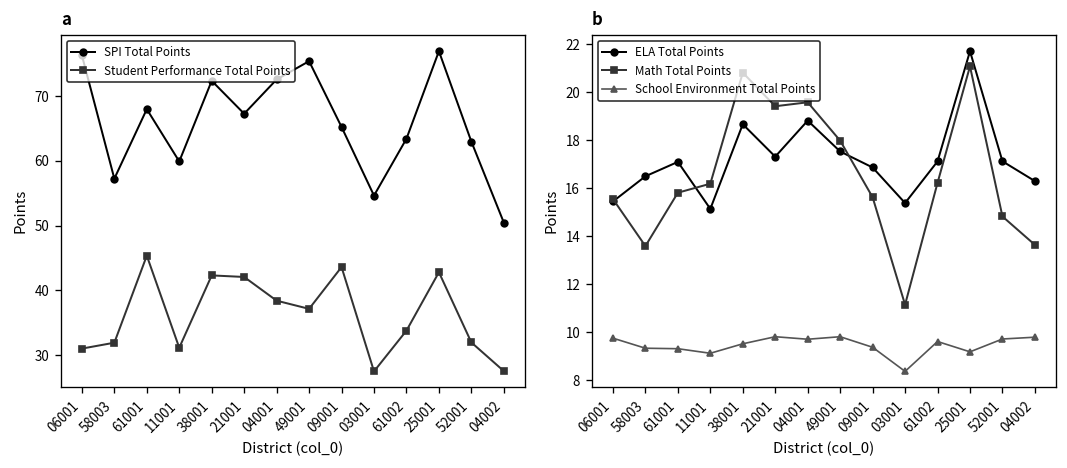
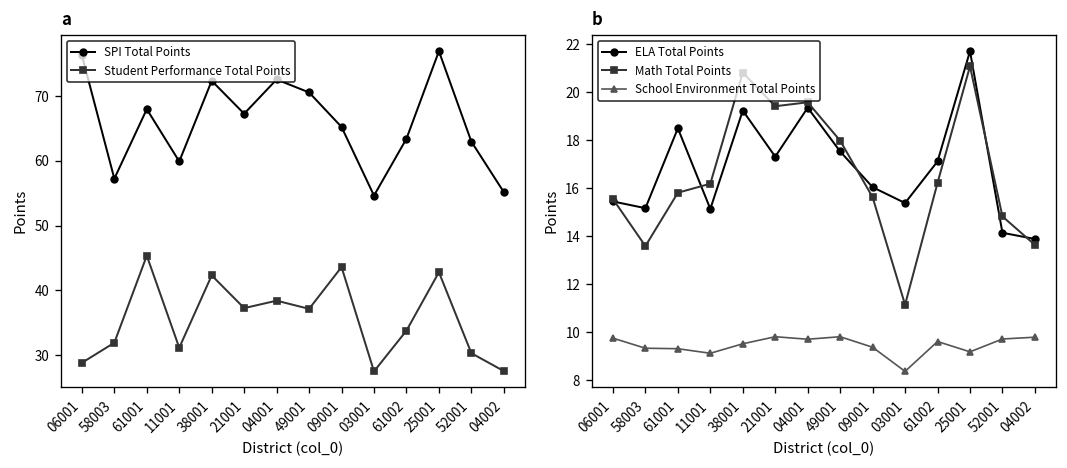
  {
    "a": {
      "SPI Total Points": {
        "58003": 57,
        "61001": 68,
        "11001": 60,
        "38001": 72,
        "21001": 67,
-       "49001": 75,
+       "49001": 71,
        "09001": 65,
        "03001": 55,
        "61002": 63,
        "25001": 77,
        "52001": 63,
-       "04002": 50
+       "04002": 55
      },
      "Student Performance Total Points": {
-       "06001": 31,
+       "06001": 29,
        "58003": 32,
        "61001": 45,
        "11001": 31,
        "38001": 42,
-       "21001": 42,
+       "21001": 37,
        "04001": 38,
        "49001": 37,
        "09001": 44,
        "03001": 27,
        "61002": 34,
        "25001": 43,
-       "52001": 32,
+       "52001": 30,
        "04002": 28
      }
    },
    "b": {
      "ELA Total Points": {
-       "58003": 16.5,
-       "61001": 17.1,
+       "58003": 15.2,
+       "61001": 18.5,
        "11001": 15.1,
-       "38001": 18.7,
+       "38001": 19.2,
        "21001": 17.3,
-       "04001": 18.8,
+       "04001": 19.4,
        "49001": 17.5,
-       "09001": 16.9,
+       "09001": 16.0,
        "03001": 15.4,
        "61002": 17.1,
        "25001": 21.7,
-       "52001": 17.1,
-       "04002": 16.3
+       "52001": 14.1,
+       "04002": 13.9
      }
    }
  }
